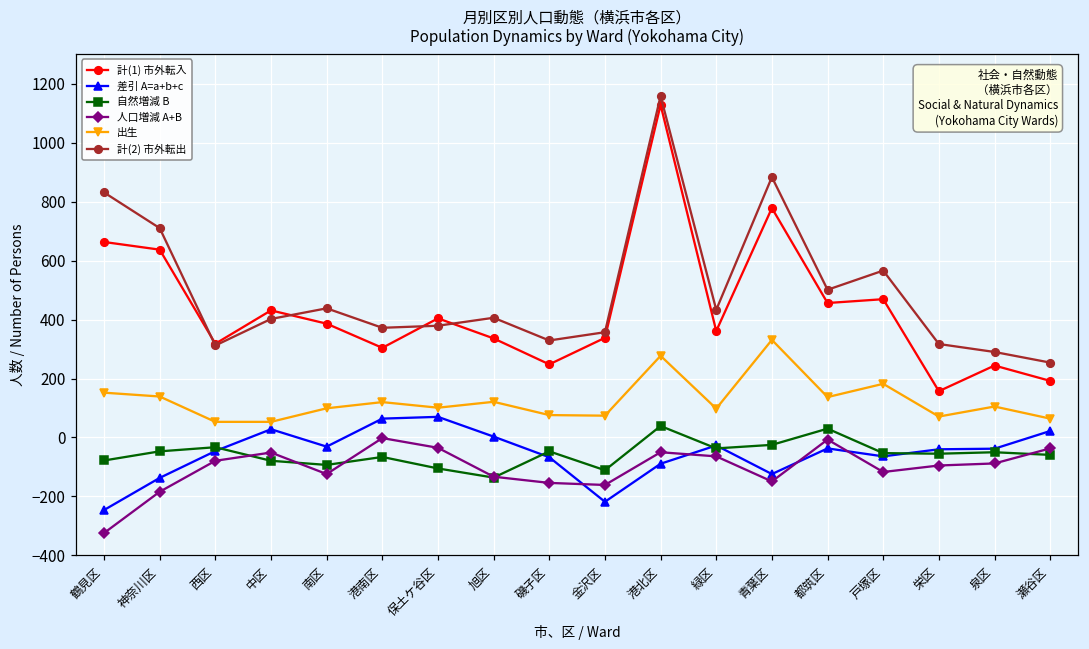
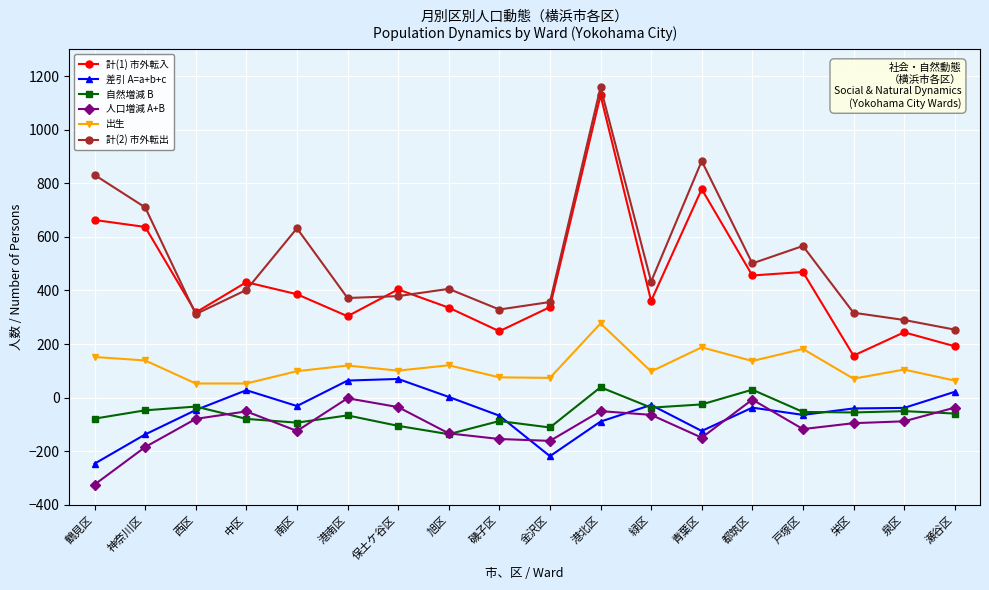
  {
    "計(1) 市外転入": {
      "鶴見区": 660,
      "神奈川区": 640,
      "中区": 430,
      "南区": 390,
      "港南区": 300,
      "保土ケ谷区": 400,
      "旭区": 340,
      "磯子区": 250,
      "金沢区": 340,
      "港北区": 1130,
      "緑区": 360,
      "青葉区": 780,
      "都筑区": 460,
      "戸塚区": 470,
      "栄区": 160,
      "泉区": 240,
      "瀬谷区": 190
    },
    "差引 A=a+b+c": {
      "鶴見区": -250,
      "神奈川区": -140,
      "西区": -50,
      "中区": 30,
      "南区": -30,
      "港南区": 60,
      "保土ケ谷区": 70,
      "旭区": 0,
      "磯子区": -70,
      "金沢区": -220,
      "港北区": -90,
      "緑区": -30,
      "青葉区": -120,
      "都筑区": -40,
      "戸塚区": -60,
      "栄区": -40,
      "泉区": -40,
      "瀬谷区": 20
    },
    "自然増減 B": {
      "鶴見区": -80,
      "神奈川区": -50,
      "西区": -30,
      "中区": -80,
      "南区": -90,
      "港南区": -70,
      "保土ケ谷区": -110,
-     "磯子区": -50,
+     "磯子区": -90,
      "金沢区": -110,
      "港北区": 40,
      "緑区": -40,
      "青葉区": -30,
      "都筑区": 30,
      "戸塚区": -50,
      "栄区": -60,
      "泉区": -50,
      "瀬谷区": -60
    },
    "人口増減 A+B": {
      "鶴見区": -320,
      "神奈川区": -180,
      "西区": -80,
      "中区": -50,
      "南区": -120,
      "港南区": 0,
      "保土ケ谷区": -40,
      "磯子区": -150,
      "金沢区": -160,
      "港北区": -50,
      "緑区": -60,
      "青葉区": -150,
      "都筑区": -10,
      "戸塚区": -120,
      "栄区": -100,
      "泉区": -90,
      "瀬谷区": -40
    },
    "出生": {
      "鶴見区": 150,
      "神奈川区": 140,
      "西区": 50,
      "中区": 50,
      "南区": 100,
      "港南区": 120,
      "保土ケ谷区": 100,
      "旭区": 120,
      "磯子区": 80,
      "金沢区": 70,
      "港北区": 280,
      "緑区": 100,
-     "青葉区": 330,
+     "青葉区": 190,
      "都筑区": 140,
      "戸塚区": 180,
      "栄区": 70,
      "泉区": 110,
      "瀬谷区": 60
    },
    "計(2) 市外転出": {
      "鶴見区": 830,
      "神奈川区": 710,
      "中区": 400,
-     "南区": 440,
+     "南区": 630,
      "港南区": 370,
      "保土ケ谷区": 380,
      "旭区": 410,
      "磯子区": 330,
      "金沢区": 360,
      "港北区": 1160,
      "緑区": 430,
      "青葉区": 880,
      "都筑区": 500,
      "戸塚区": 570,
      "栄区": 320,
      "泉区": 290,
      "瀬谷区": 250
    }
  }
